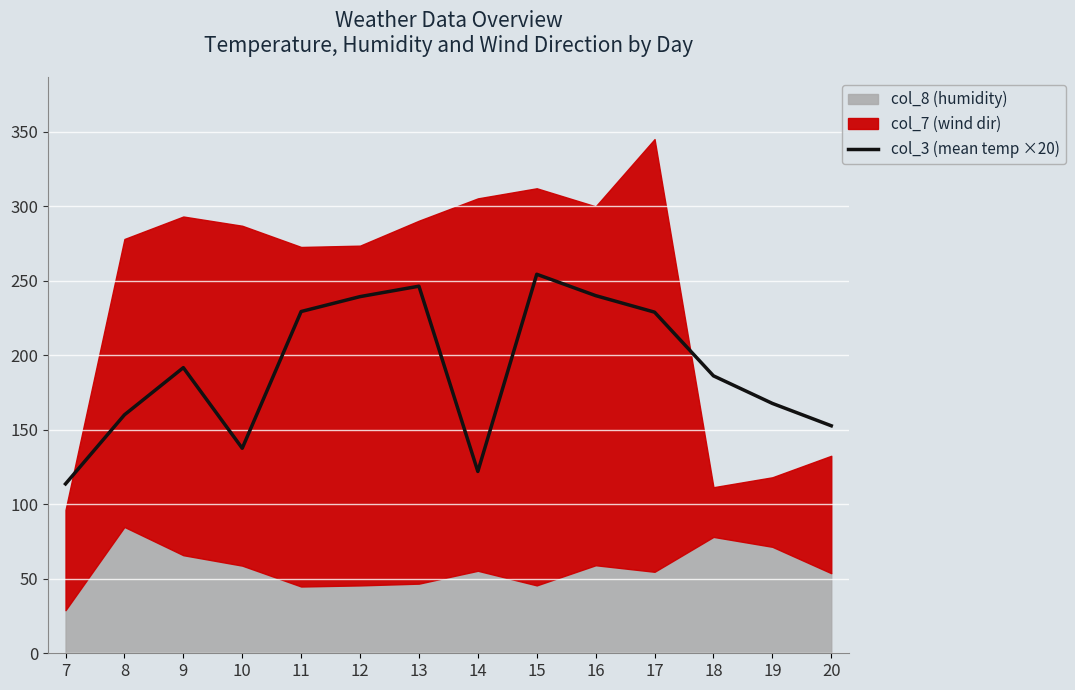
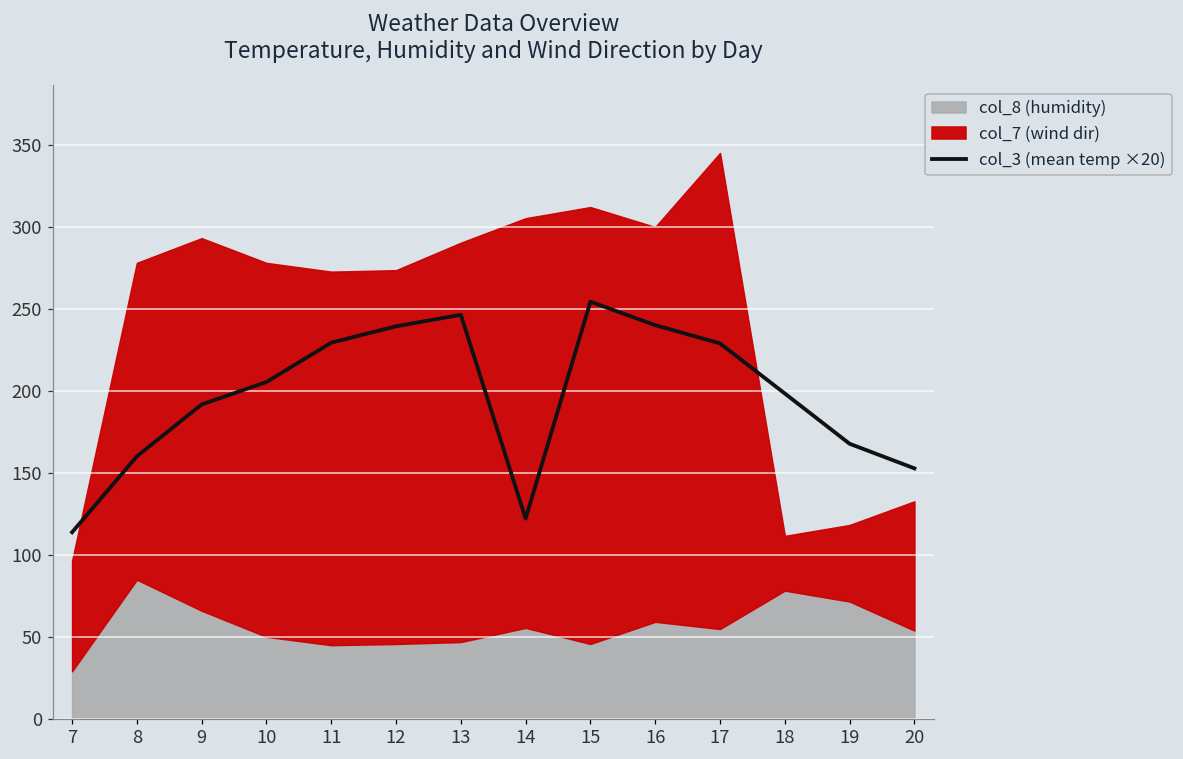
  {
    "col_3 (mean temp ×20)": {
      "7": 114,
      "8": 160,
      "9": 192,
-     "10": 138,
+     "10": 205,
      "11": 229,
      "12": 239,
      "13": 246,
      "14": 122,
      "15": 254,
      "16": 240,
      "17": 229,
-     "18": 186,
+     "18": 198,
      "19": 168,
      "20": 153
    },
    "col_8 (humidity)": {
      "7": 29,
      "8": 85,
      "9": 66,
-     "10": 59,
+     "10": 50,
      "11": 45,
      "12": 46,
      "13": 47,
      "14": 55,
      "15": 46,
      "16": 59,
      "17": 55,
      "18": 78,
      "19": 71,
      "20": 54
    },
    "col_7 (wind dir)": {
      "7": 67,
      "8": 193,
      "9": 227,
      "10": 228,
      "11": 228,
      "12": 228,
      "13": 244,
      "14": 250,
      "15": 266,
      "16": 241,
      "17": 290,
      "18": 33,
      "19": 47,
      "20": 79
    }
  }
